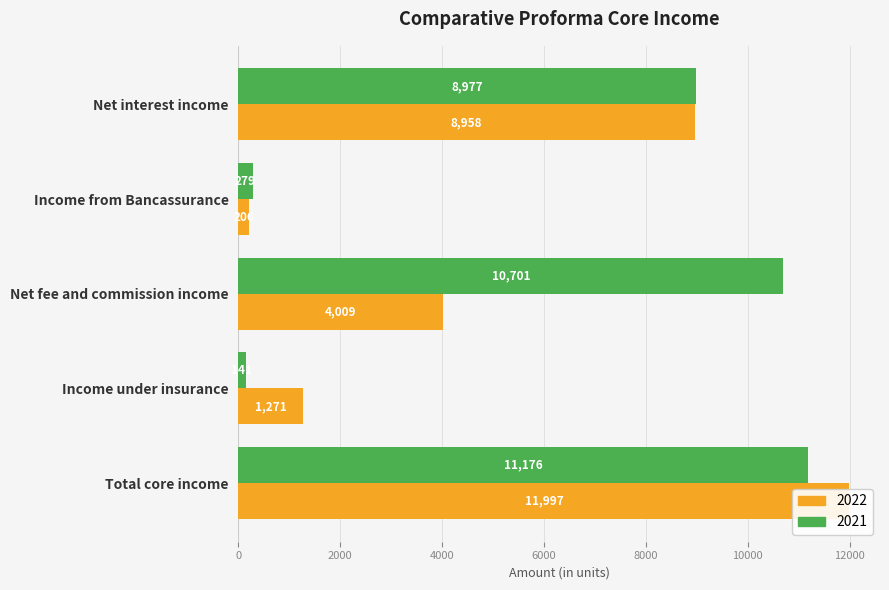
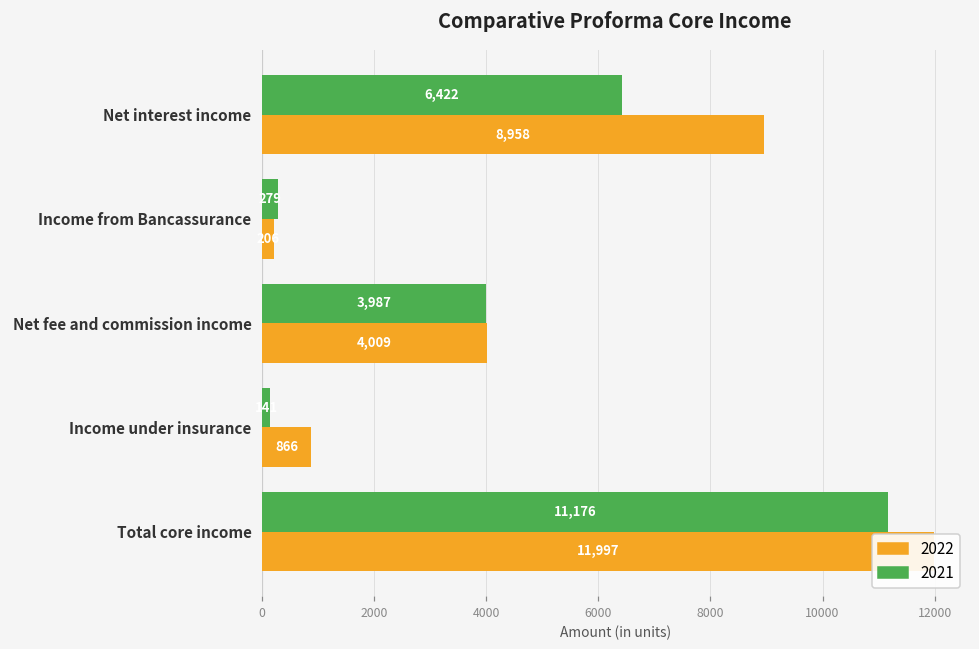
  {
    "2022": {
      "Net interest income": "8,958",
      "Net fee and commission income": "4,009",
-     "Income under insurance": "1,271"
+     "Income under insurance": "866"
    },
    "2021": {
-     "Net interest income": "8,977",
+     "Net interest income": "6,422",
      "Income from Bancassurance": "279",
-     "Net fee and commission income": "10,701",
+     "Net fee and commission income": "3,987",
      "Total core income": "11,176"
    }
  }
